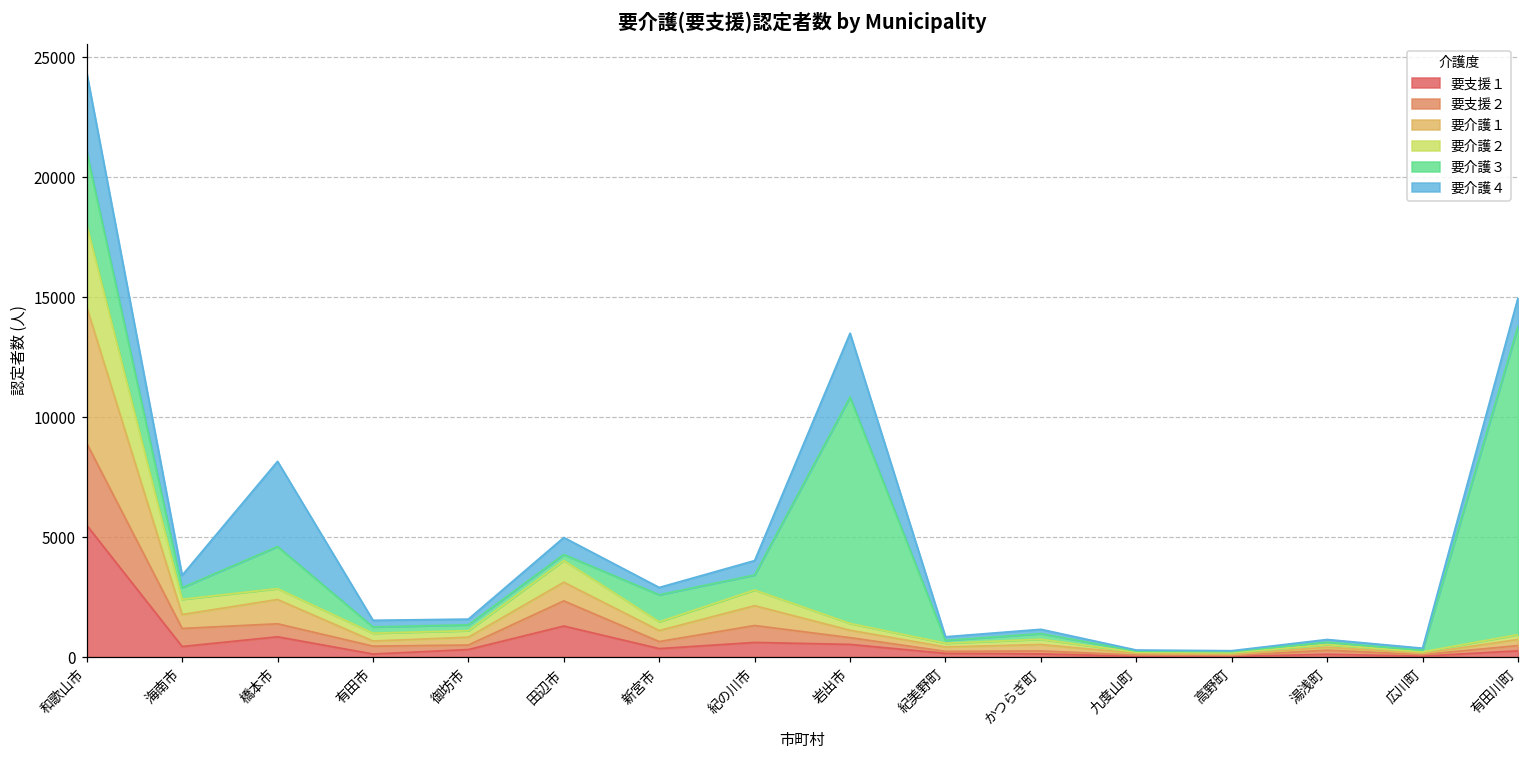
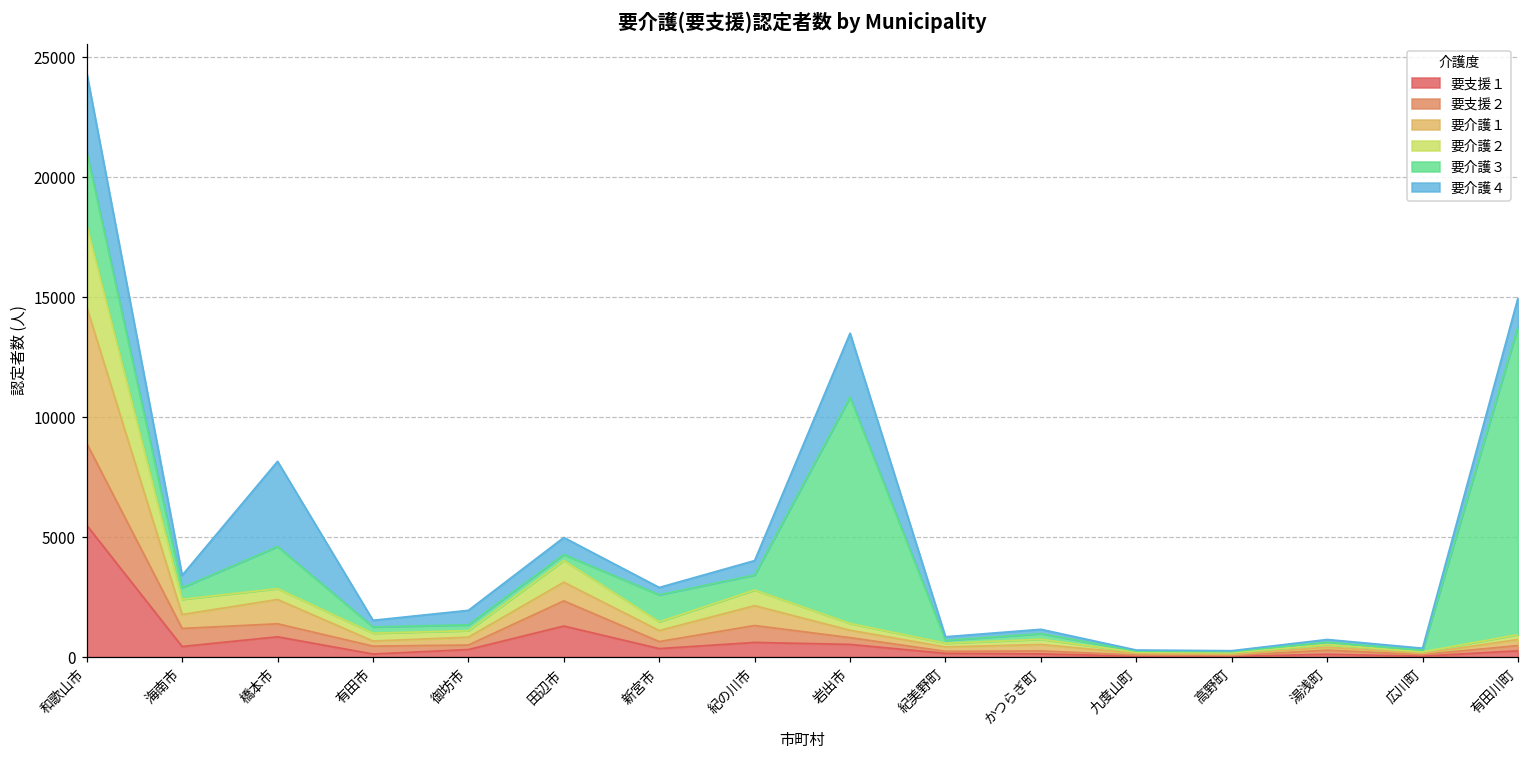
  {
    "要介護３": {
      "和歌山市": 3100,
      "海南市": 500,
      "橋本市": 1800,
      "有田市": 300,
      "御坊市": 200,
      "田辺市": 200,
      "新宮市": 1100,
      "紀の川市": 600,
      "岩出市": 9400,
      "かつらぎ町": 200,
      "有田川町": 12800
    },
    "要介護４": {
      "和歌山市": 3300,
      "海南市": 500,
      "橋本市": 3500,
      "有田市": 300,
-     "御坊市": 200,
+     "御坊市": 600,
      "田辺市": 700,
      "新宮市": 300,
      "紀の川市": 600,
      "岩出市": 2700,
      "紀美野町": 100,
      "かつらぎ町": 200,
      "有田川町": 1200
    }
  }
